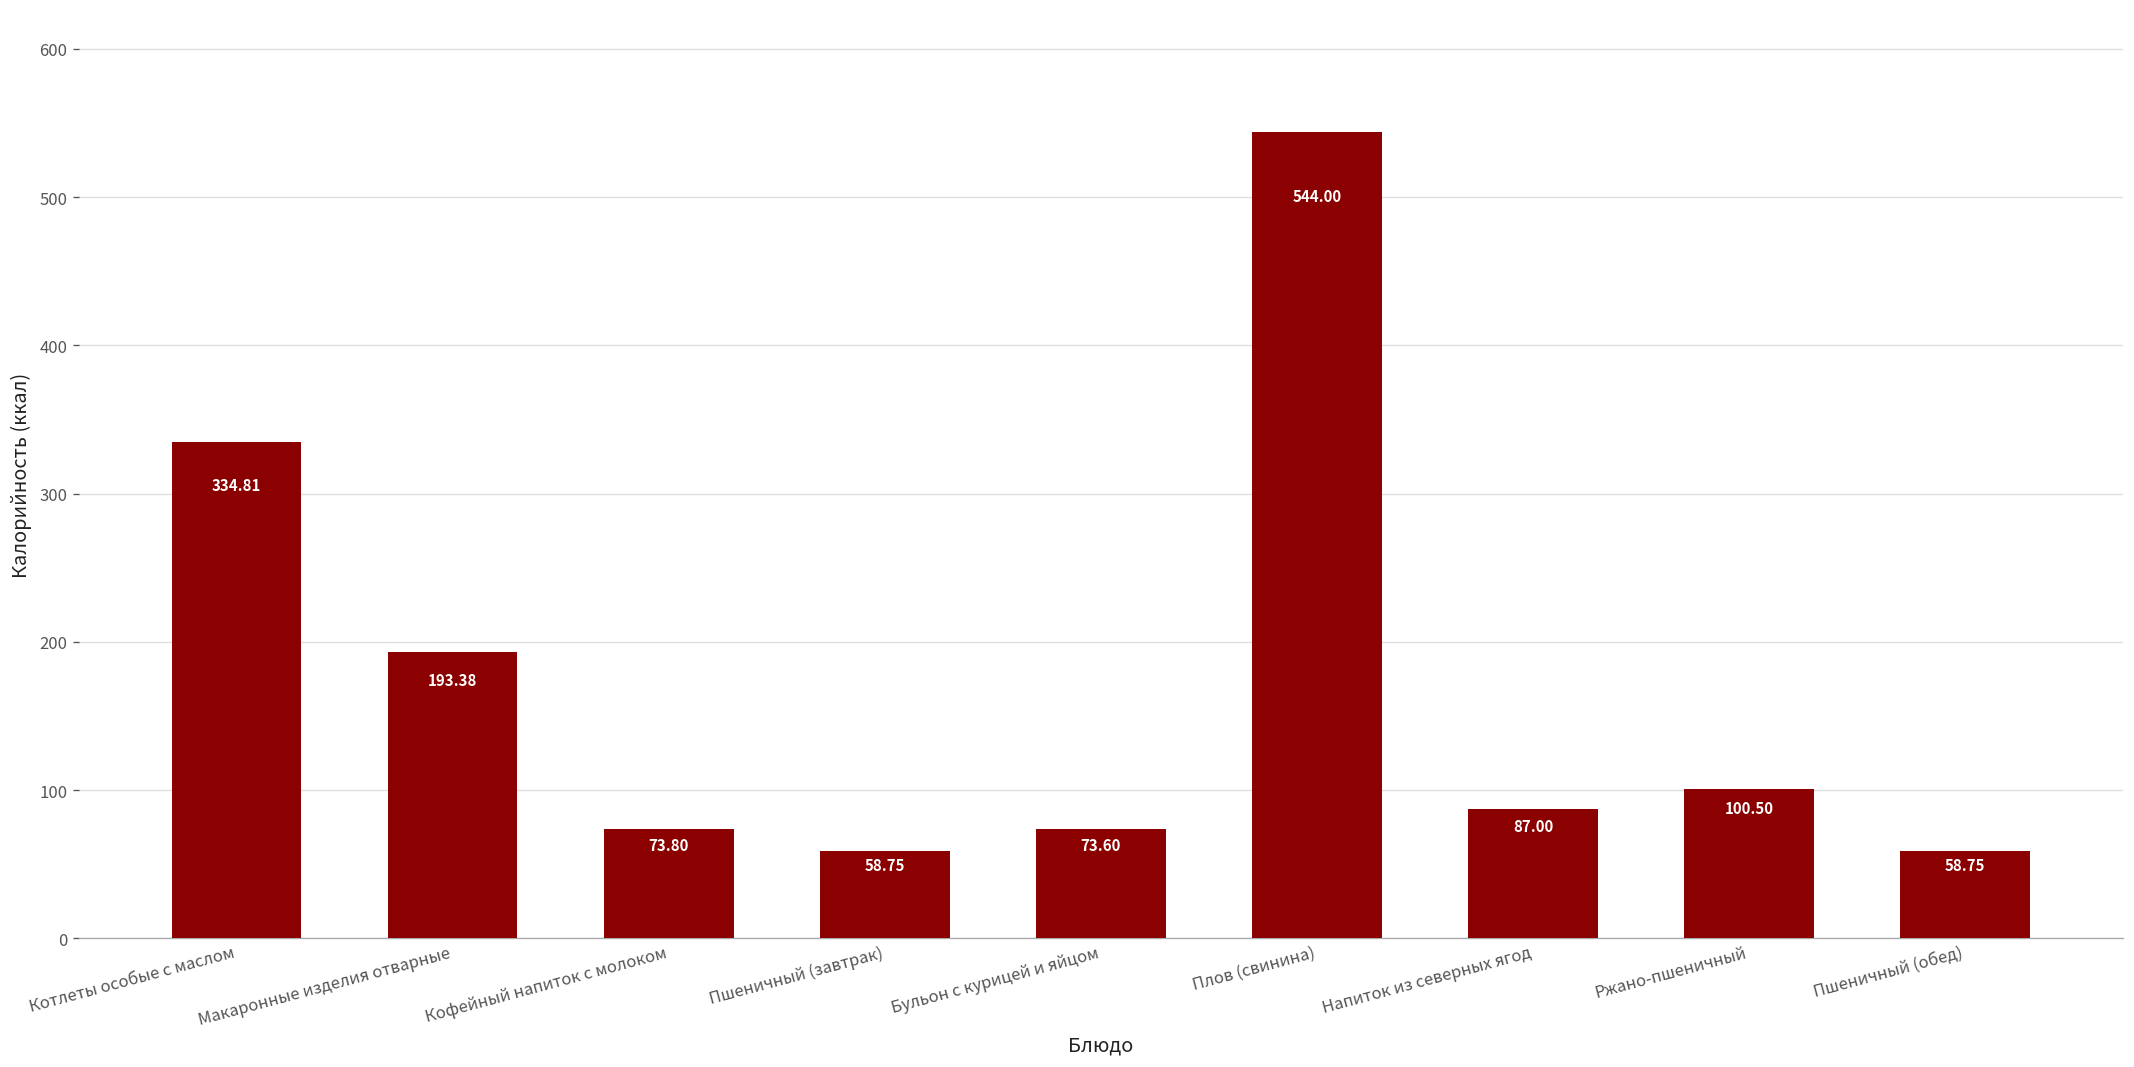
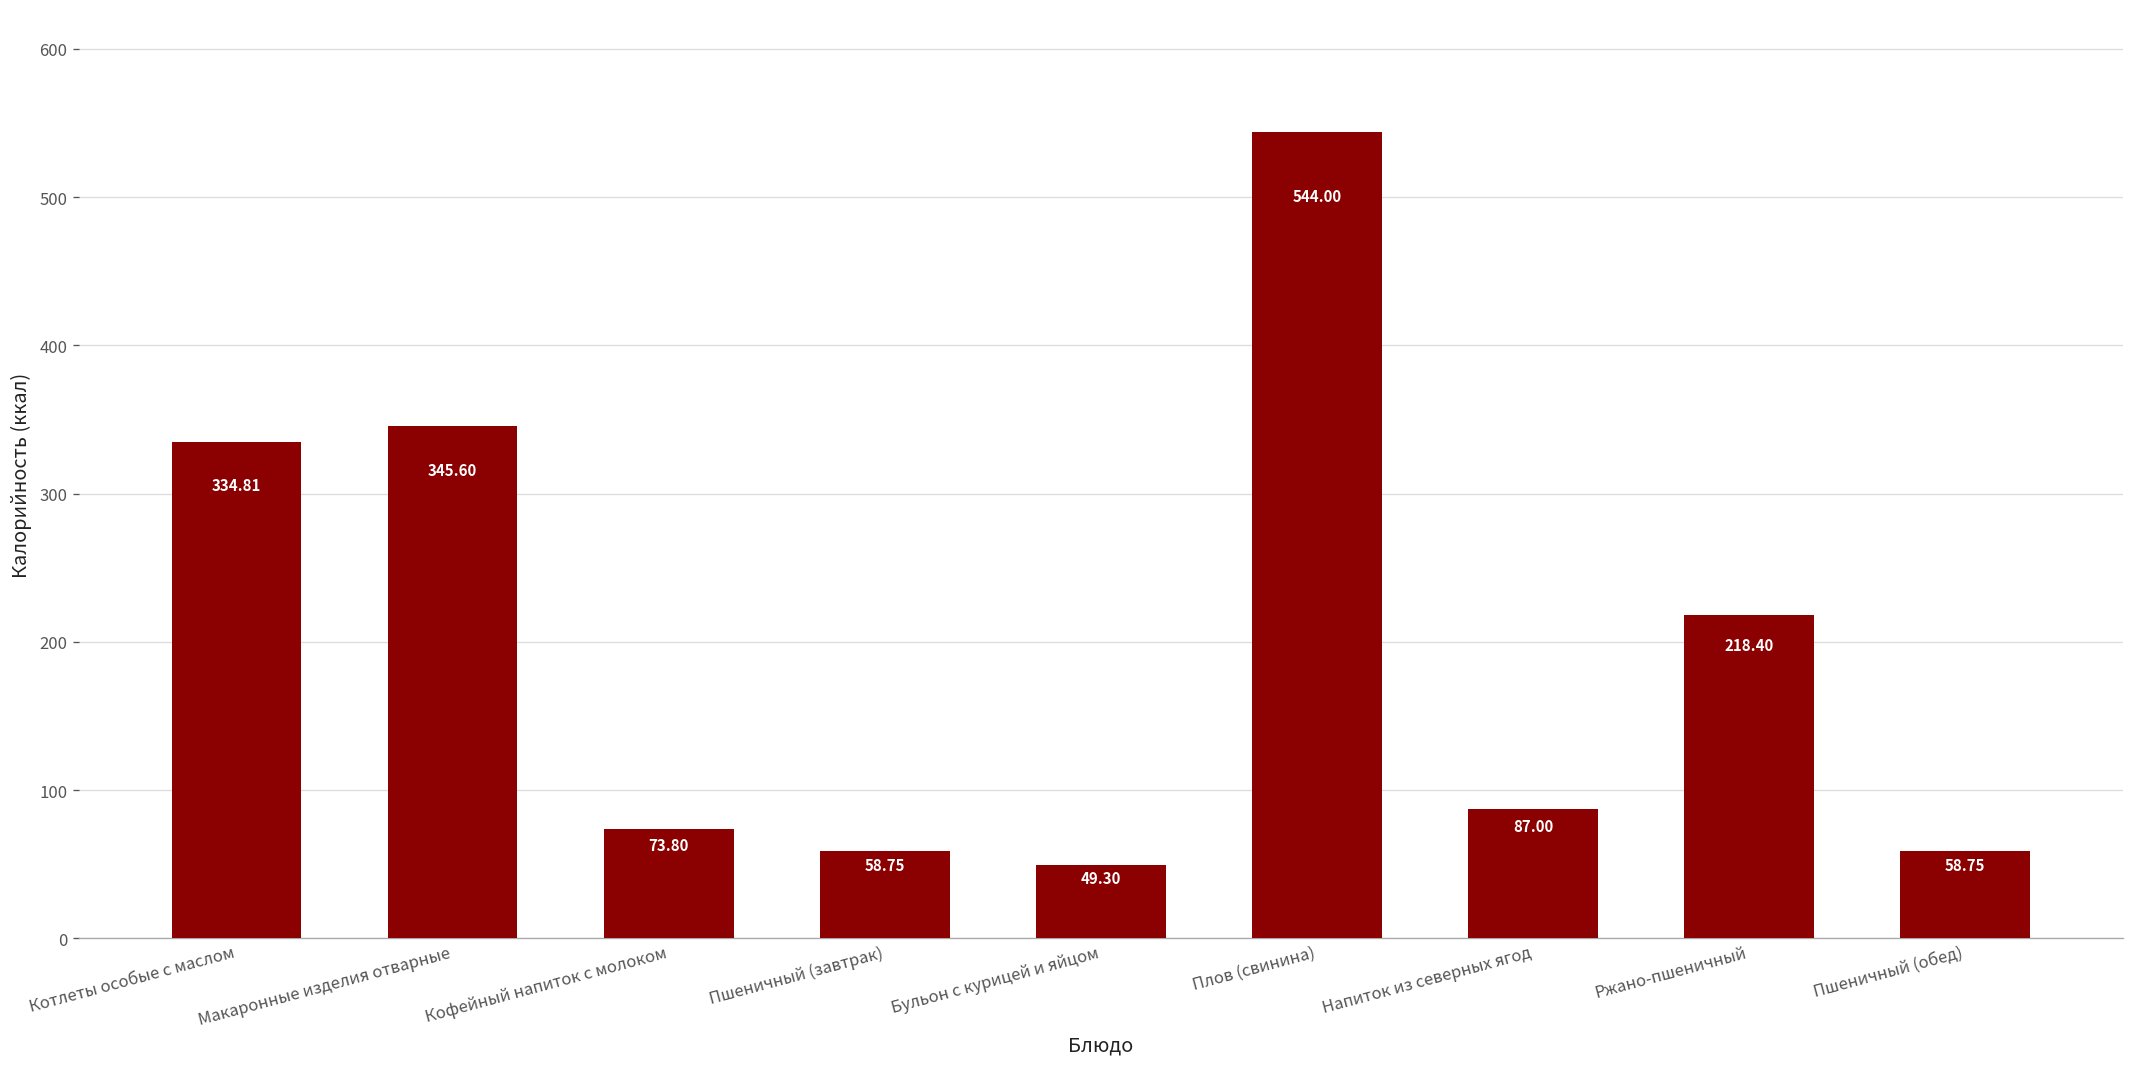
  {
    "Котлеты особые с маслом": 334.81,
-   "Макаронные изделия отварные": 193.38,
+   "Макаронные изделия отварные": 345.60,
    "Кофейный напиток с молоком": 73.80,
    "Пшеничный (завтрак)": 58.75,
-   "Бульон с курицей и яйцом": 73.60,
+   "Бульон с курицей и яйцом": 49.30,
    "Плов (свинина)": 544.00,
    "Напиток из северных ягод": 87.00,
-   "Ржано-пшеничный": 100.50,
+   "Ржано-пшеничный": 218.40,
    "Пшеничный (обед)": 58.75
  }
